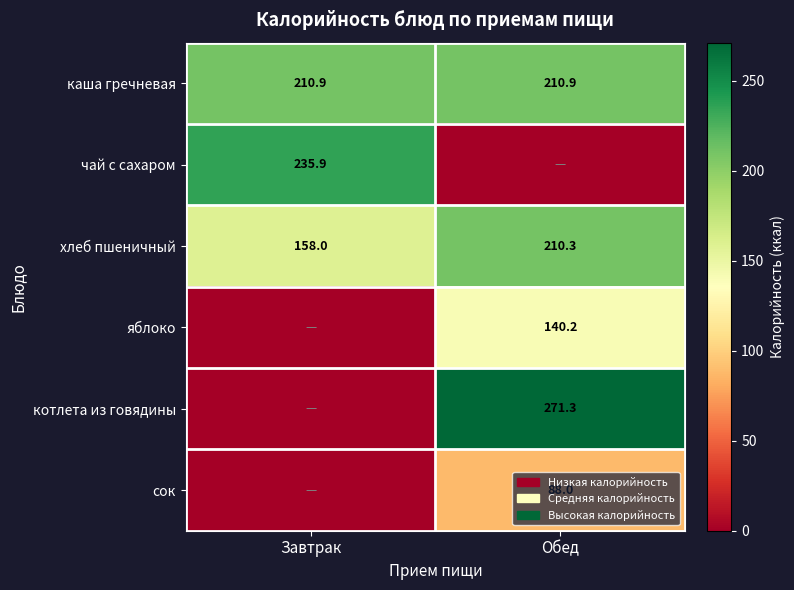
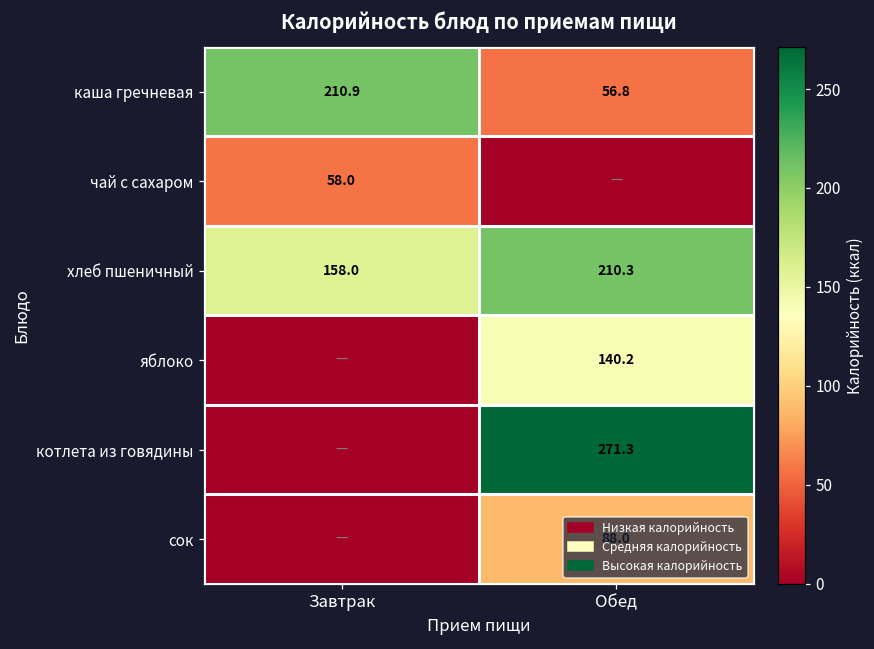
  {
    "каша гречневая": {
      "Завтрак": 210.9,
-     "Обед": 210.9
+     "Обед": 56.8
    },
    "чай с сахаром": {
-     "Завтрак": 235.9
+     "Завтрак": 58.0
    },
    "хлеб пшеничный": {
      "Завтрак": 158.0,
      "Обед": 210.3
    },
    "яблоко": {
      "Обед": 140.2
    },
    "котлета из говядины": {
      "Обед": 271.3
    }
  }
